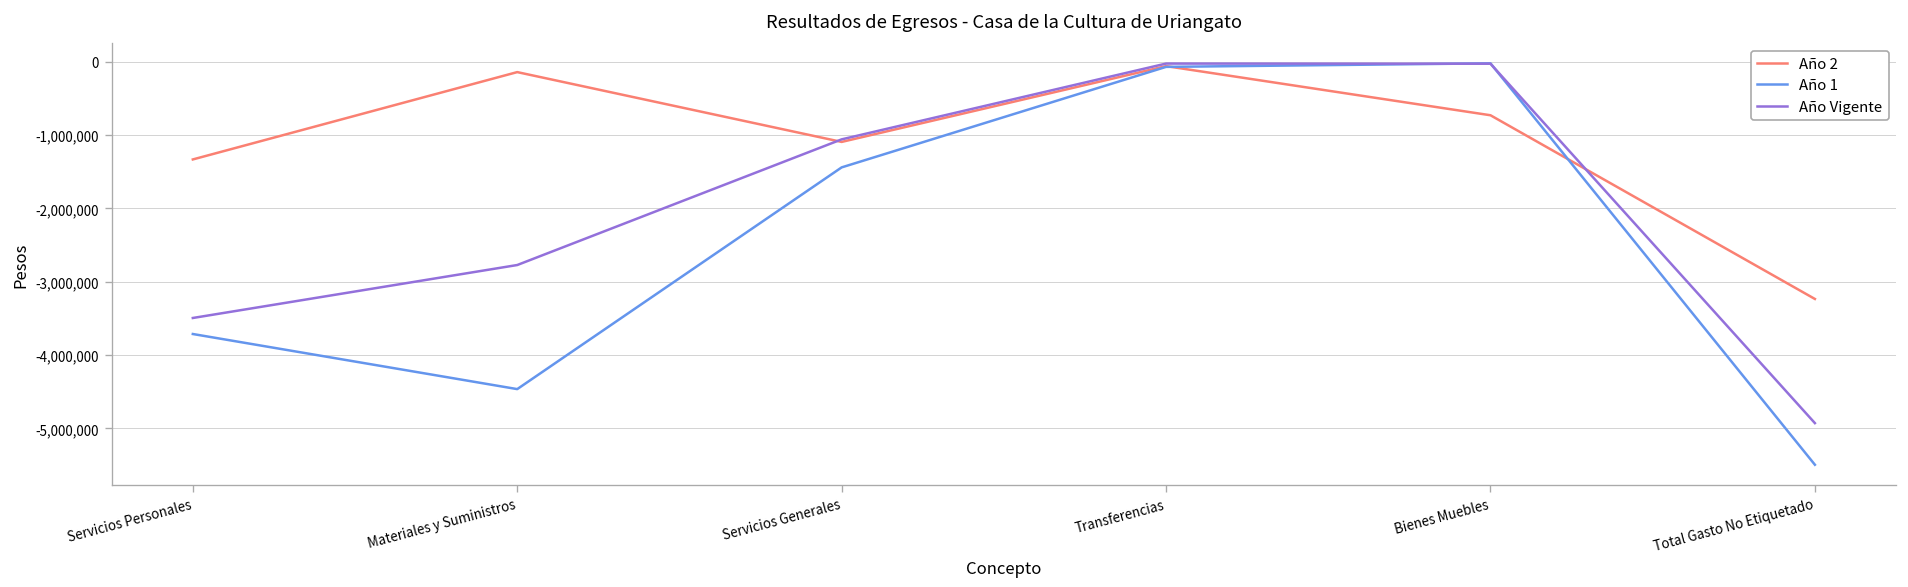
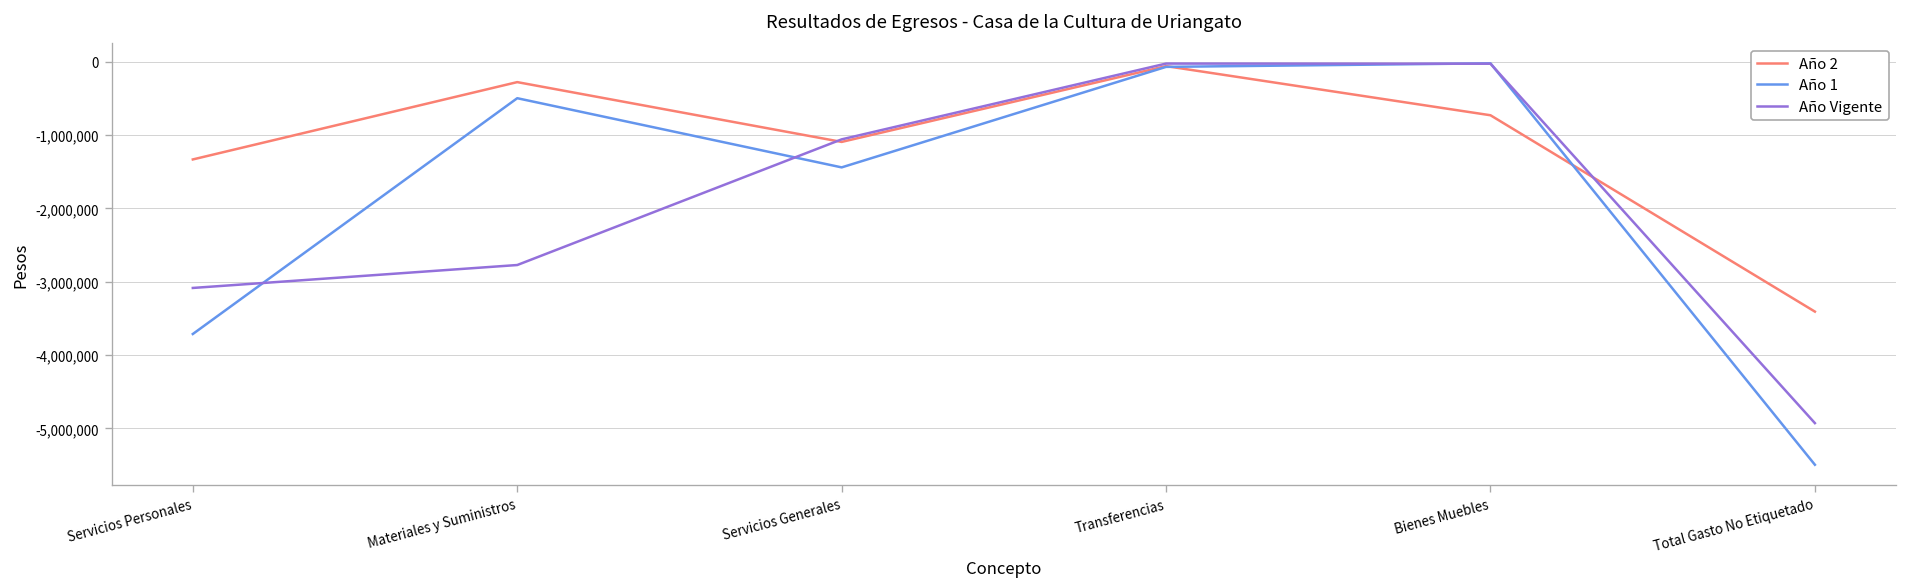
  {
    "Año 2": {
      "Servicios Personales": "-1,300,000",
-     "Materiales y Suministros": "-100,000",
+     "Materiales y Suministros": "-300,000",
      "Bienes Muebles": "-700,000",
-     "Total Gasto No Etiquetado": "-3,200,000"
+     "Total Gasto No Etiquetado": "-3,400,000"
    },
    "Año 1": {
      "Servicios Personales": "-3,700,000",
-     "Materiales y Suministros": "-4,500,000",
+     "Materiales y Suministros": "-500,000",
      "Servicios Generales": "-1,400,000",
      "Total Gasto No Etiquetado": "-5,500,000"
    },
    "Año Vigente": {
-     "Servicios Personales": "-3,500,000",
+     "Servicios Personales": "-3,100,000",
      "Materiales y Suministros": "-2,800,000",
      "Total Gasto No Etiquetado": "-4,900,000"
    }
  }
